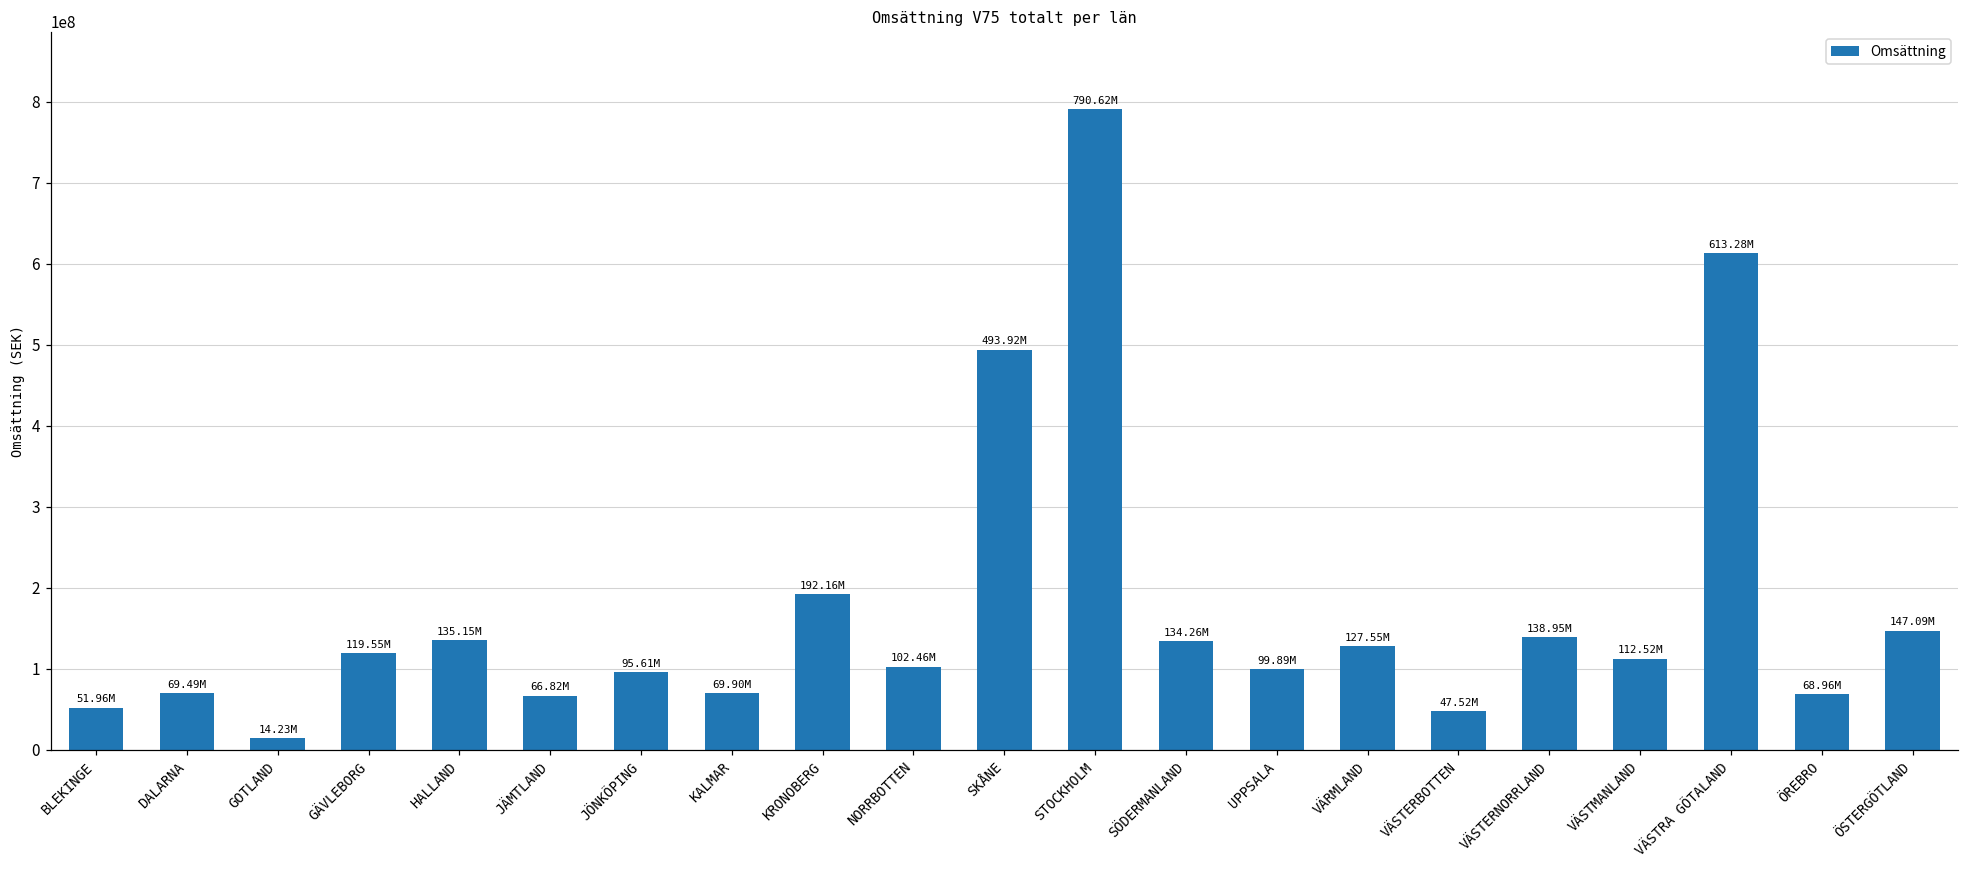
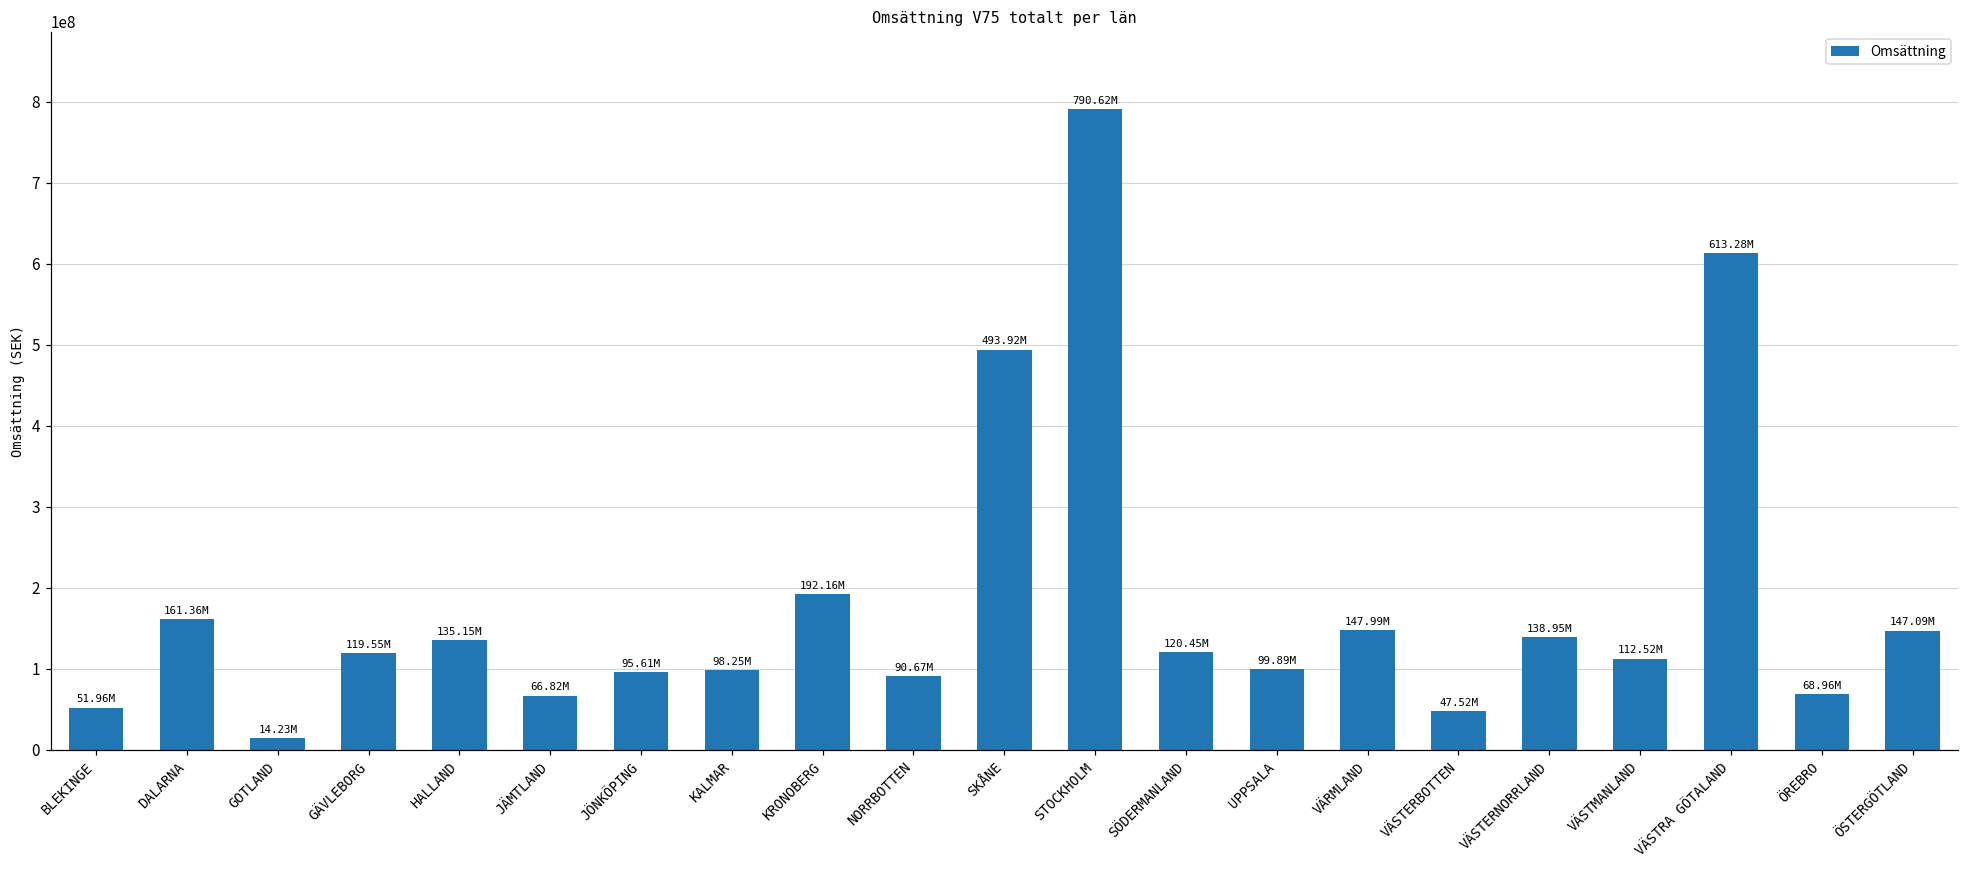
  {
    "BLEKINGE": "51.96M",
-   "DALARNA": "69.49M",
+   "DALARNA": "161.36M",
    "GOTLAND": "14.23M",
    "GÄVLEBORG": "119.55M",
    "HALLAND": "135.15M",
    "JÄMTLAND": "66.82M",
    "JÖNKÖPING": "95.61M",
-   "KALMAR": "69.90M",
+   "KALMAR": "98.25M",
    "KRONOBERG": "192.16M",
-   "NORRBOTTEN": "102.46M",
+   "NORRBOTTEN": "90.67M",
    "SKÅNE": "493.92M",
    "STOCKHOLM": "790.62M",
-   "SÖDERMANLAND": "134.26M",
+   "SÖDERMANLAND": "120.45M",
    "UPPSALA": "99.89M",
-   "VÄRMLAND": "127.55M",
+   "VÄRMLAND": "147.99M",
    "VÄSTERBOTTEN": "47.52M",
    "VÄSTERNORRLAND": "138.95M",
    "VÄSTMANLAND": "112.52M",
    "VÄSTRA GÖTALAND": "613.28M",
    "ÖREBRO": "68.96M",
    "ÖSTERGÖTLAND": "147.09M"
  }
